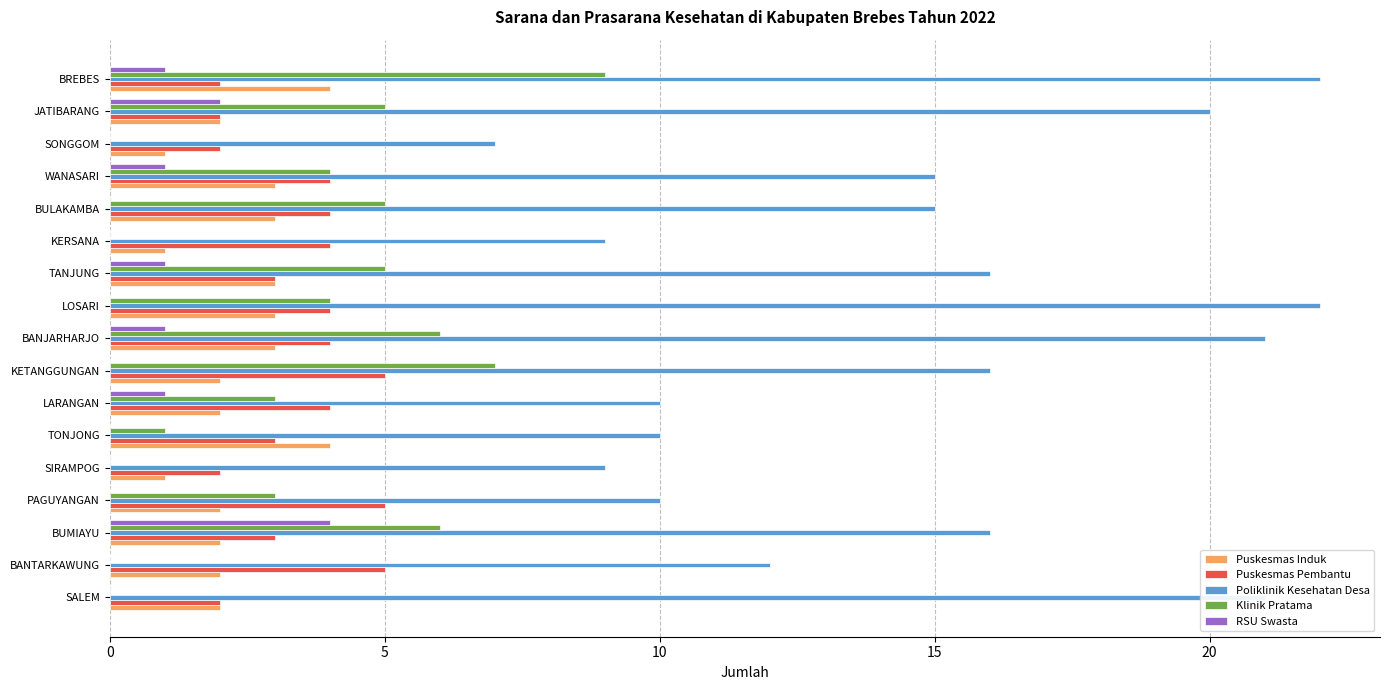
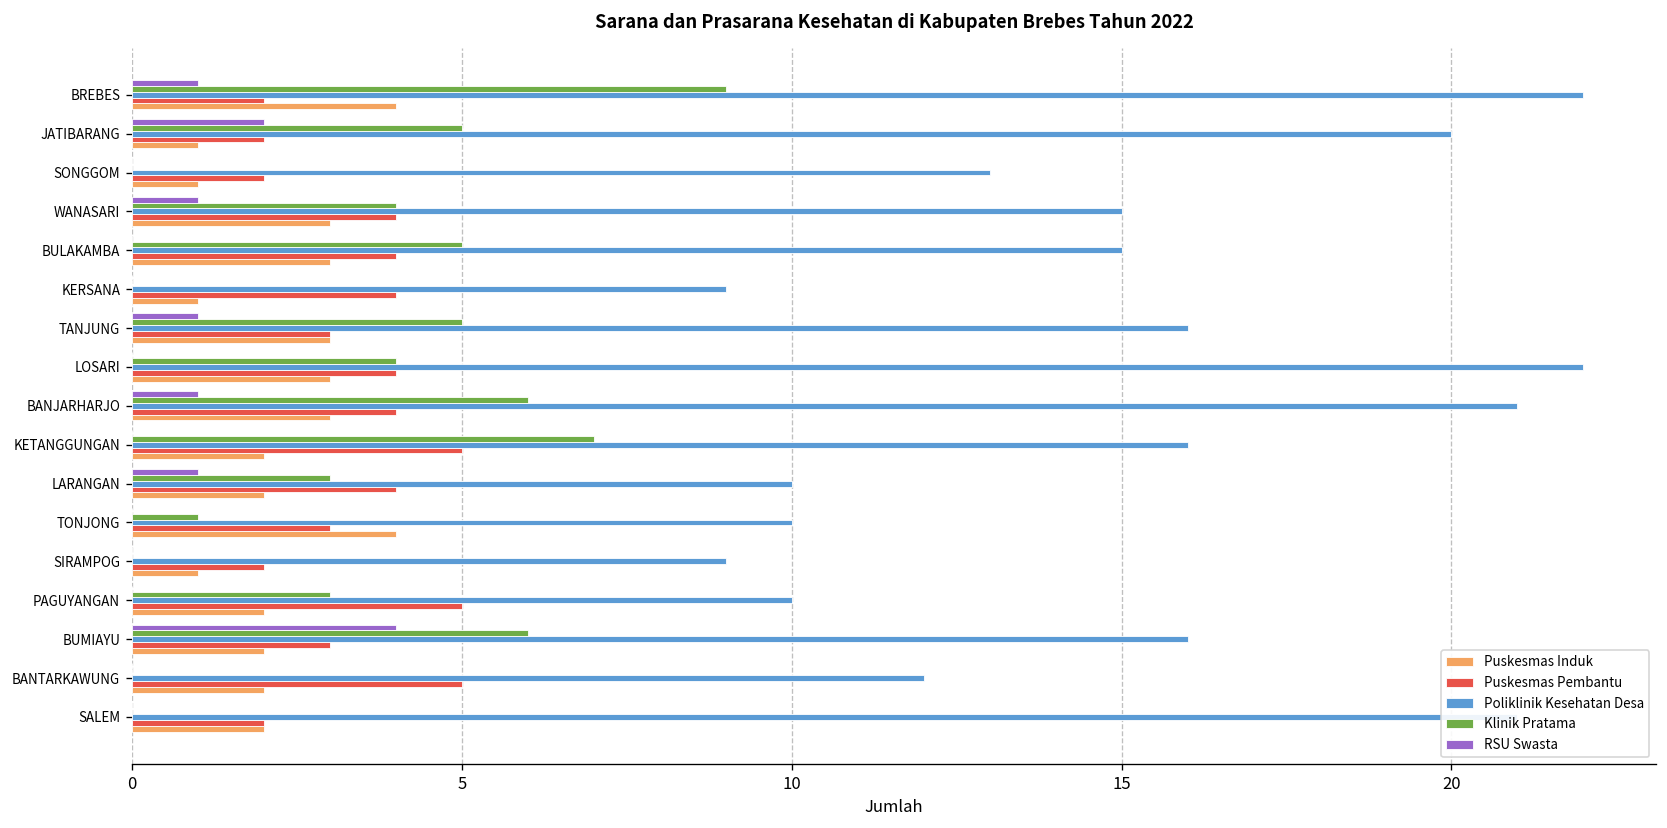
  {
    "Puskesmas Induk": {
      "BREBES": 4,
-     "JATIBARANG": 2,
+     "JATIBARANG": 1,
      "SONGGOM": 1,
      "WANASARI": 3,
      "BULAKAMBA": 3,
      "KERSANA": 1,
      "TANJUNG": 3,
      "LOSARI": 3,
      "BANJARHARJO": 3,
      "KETANGGUNGAN": 2,
      "LARANGAN": 2,
      "TONJONG": 4,
      "SIRAMPOG": 1,
      "PAGUYANGAN": 2,
      "BUMIAYU": 2,
      "BANTARKAWUNG": 2,
      "SALEM": 2
    },
    "Puskesmas Pembantu": {
      "BREBES": 2,
      "JATIBARANG": 2,
      "SONGGOM": 2,
      "WANASARI": 4,
      "BULAKAMBA": 4,
      "KERSANA": 4,
      "TANJUNG": 3,
      "LOSARI": 4,
      "BANJARHARJO": 4,
      "KETANGGUNGAN": 5,
      "LARANGAN": 4,
      "TONJONG": 3,
      "SIRAMPOG": 2,
      "PAGUYANGAN": 5,
      "BUMIAYU": 3,
      "BANTARKAWUNG": 5,
      "SALEM": 2
    },
    "Poliklinik Kesehatan Desa": {
      "BREBES": 22,
      "JATIBARANG": 20,
-     "SONGGOM": 7,
+     "SONGGOM": 13,
      "WANASARI": 15,
      "BULAKAMBA": 15,
      "KERSANA": 9,
      "TANJUNG": 16,
      "LOSARI": 22,
      "BANJARHARJO": 21,
      "KETANGGUNGAN": 16,
      "LARANGAN": 10,
      "TONJONG": 10,
      "SIRAMPOG": 9,
      "PAGUYANGAN": 10,
      "BUMIAYU": 16,
      "BANTARKAWUNG": 12
    },
    "Klinik Pratama": {
      "BREBES": 9,
      "JATIBARANG": 5,
      "SONGGOM": 0,
      "WANASARI": 4,
      "BULAKAMBA": 5,
      "KERSANA": 0,
      "TANJUNG": 5,
      "LOSARI": 4,
      "BANJARHARJO": 6,
      "KETANGGUNGAN": 7,
      "LARANGAN": 3,
      "TONJONG": 1,
      "SIRAMPOG": 0,
      "PAGUYANGAN": 3,
      "BUMIAYU": 6,
      "BANTARKAWUNG": 0,
      "SALEM": 0
    },
    "RSU Swasta": {
      "BREBES": 1,
      "JATIBARANG": 2,
      "SONGGOM": 0,
      "WANASARI": 1,
      "BULAKAMBA": 0,
      "KERSANA": 0,
      "TANJUNG": 1,
      "LOSARI": 0,
      "BANJARHARJO": 1,
      "KETANGGUNGAN": 0,
      "LARANGAN": 1,
      "TONJONG": 0,
      "SIRAMPOG": 0,
      "PAGUYANGAN": 0,
      "BUMIAYU": 4,
      "BANTARKAWUNG": 0,
      "SALEM": 0
    }
  }
